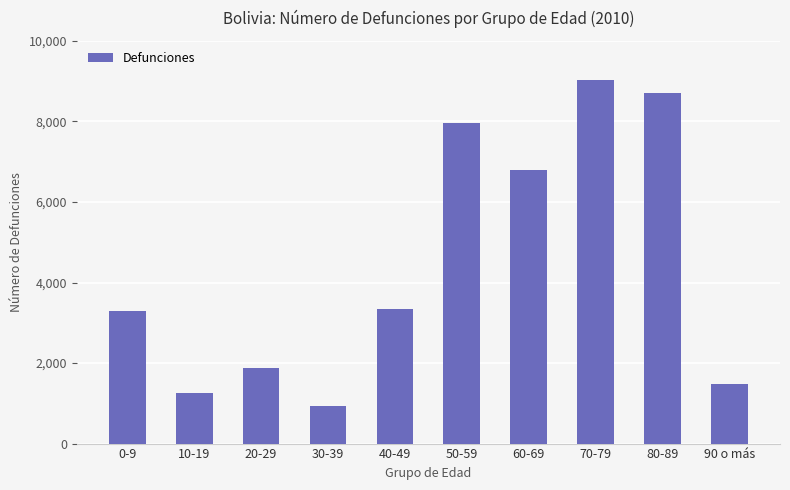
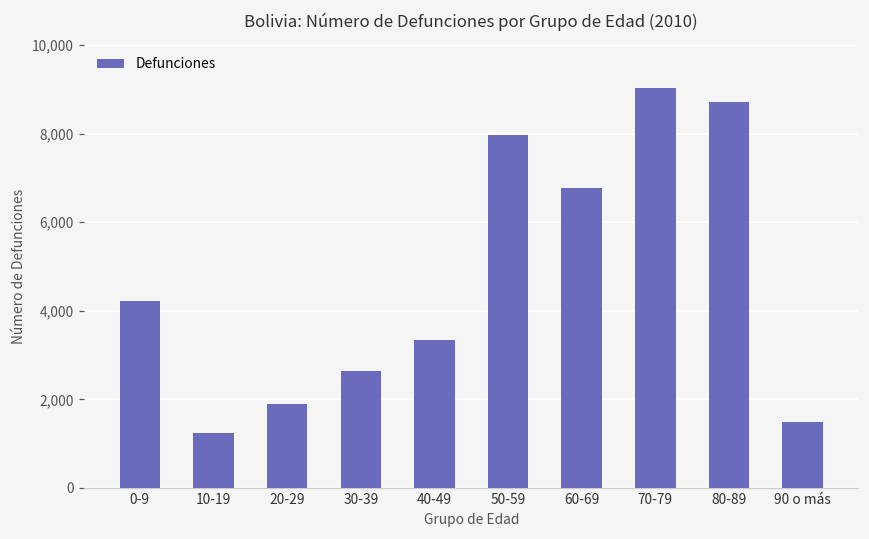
  {
-   "0-9": "3,300",
+   "0-9": "4,200",
    "10-19": "1,200",
    "20-29": "1,900",
-   "30-39": "900",
+   "30-39": "2,600",
    "40-49": "3,400",
    "50-59": "8,000",
    "60-69": "6,800",
    "70-79": "9,000",
    "80-89": "8,700",
    "90 o más": "1,500"
  }
